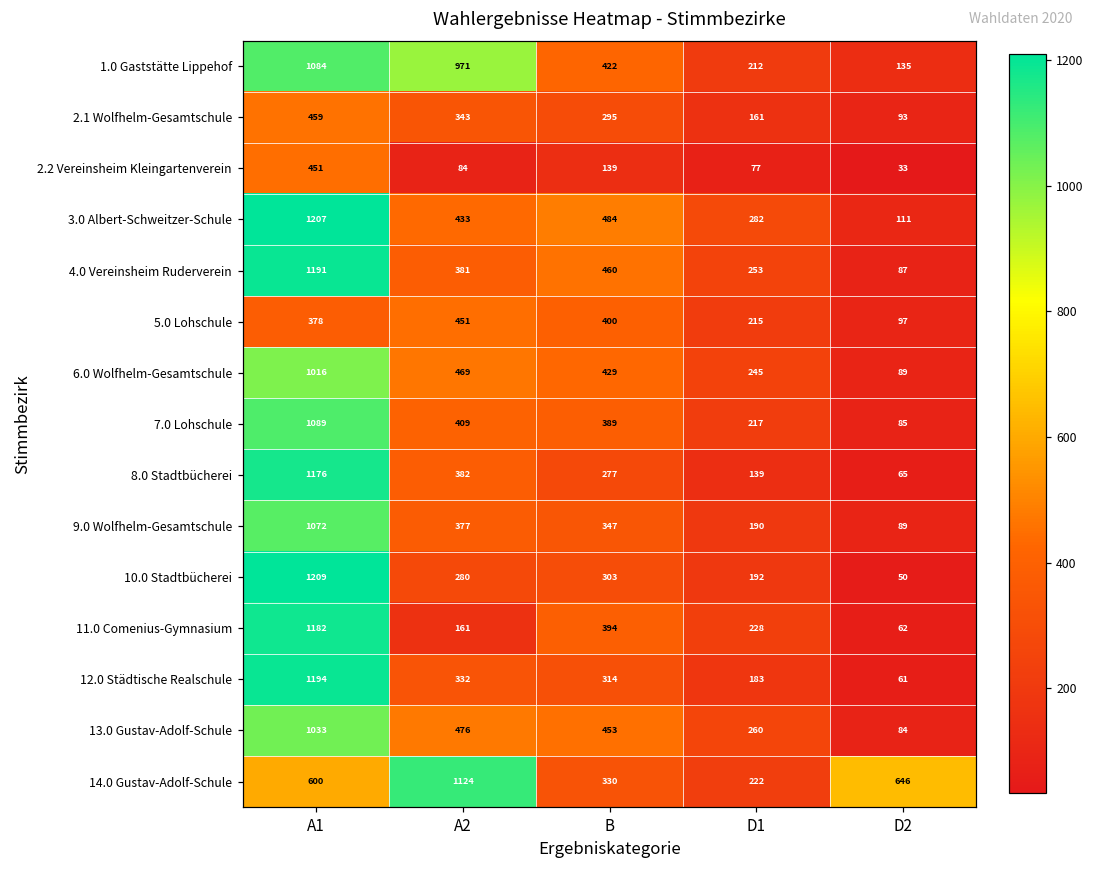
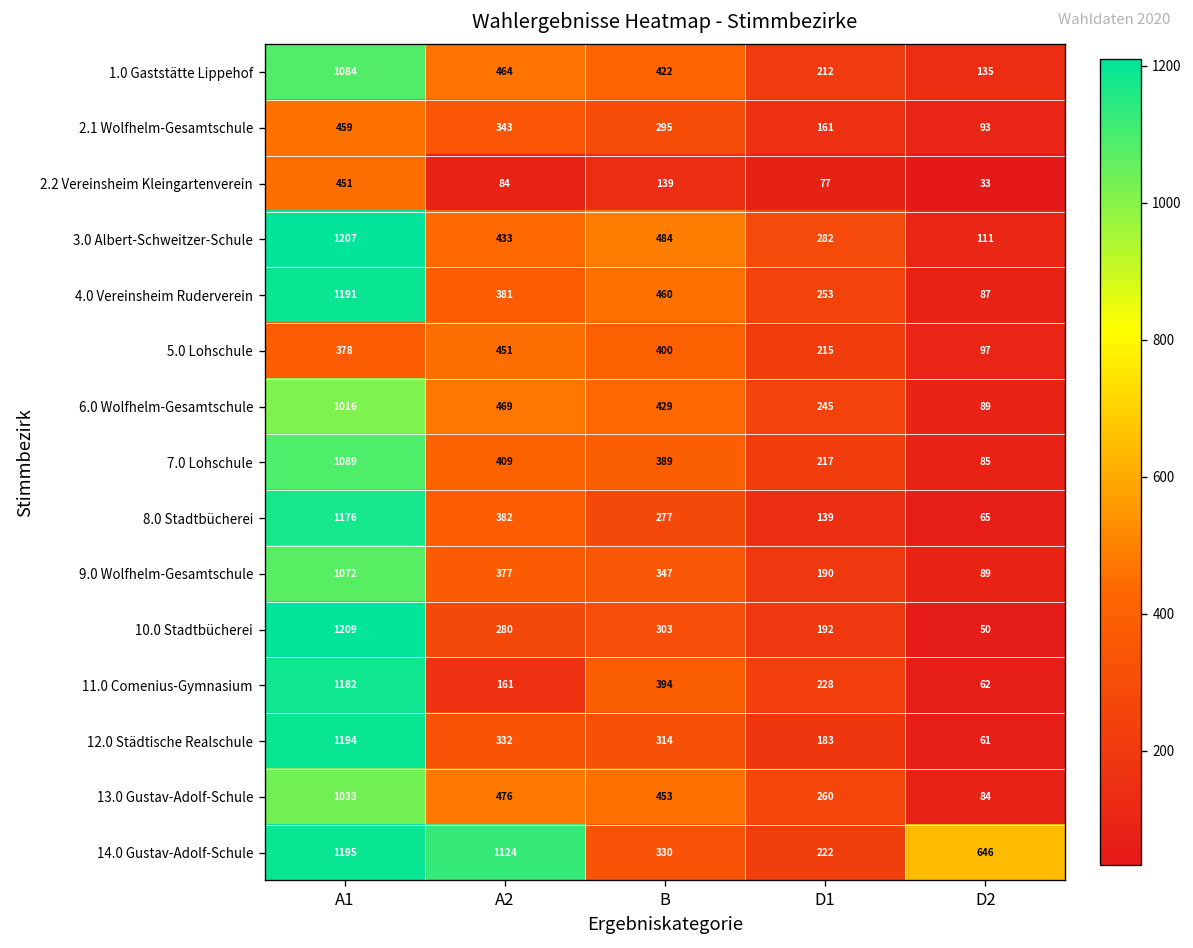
  {
    "1.0 Gaststätte Lippehof": {
      "A1": 1084,
-     "A2": 971,
+     "A2": 464,
      "B": 422,
      "D1": 212,
      "D2": 135
    },
    "2.1 Wolfhelm-Gesamtschule": {
      "A1": 459,
      "A2": 343,
      "B": 295,
      "D1": 161,
      "D2": 93
    },
    "2.2 Vereinsheim Kleingartenverein": {
      "A1": 451,
      "A2": 84,
      "B": 139,
      "D1": 77,
      "D2": 33
    },
    "3.0 Albert-Schweitzer-Schule": {
      "A1": 1207,
      "A2": 433,
      "B": 484,
      "D1": 282,
      "D2": 111
    },
    "4.0 Vereinsheim Ruderverein": {
      "A1": 1191,
      "A2": 381,
      "B": 460,
      "D1": 253,
      "D2": 87
    },
    "5.0 Lohschule": {
      "A1": 378,
      "A2": 451,
      "B": 400,
      "D1": 215,
      "D2": 97
    },
    "6.0 Wolfhelm-Gesamtschule": {
      "A1": 1016,
      "A2": 469,
      "B": 429,
      "D1": 245,
      "D2": 89
    },
    "7.0 Lohschule": {
      "A1": 1089,
      "A2": 409,
      "B": 389,
      "D1": 217,
      "D2": 85
    },
    "8.0 Stadtbücherei": {
      "A1": 1176,
      "A2": 382,
      "B": 277,
      "D1": 139,
      "D2": 65
    },
    "9.0 Wolfhelm-Gesamtschule": {
      "A1": 1072,
      "A2": 377,
      "B": 347,
      "D1": 190,
      "D2": 89
    },
    "10.0 Stadtbücherei": {
      "A1": 1209,
      "A2": 280,
      "B": 303,
      "D1": 192,
      "D2": 50
    },
    "11.0 Comenius-Gymnasium": {
      "A1": 1182,
      "A2": 161,
      "B": 394,
      "D1": 228,
      "D2": 62
    },
    "12.0 Städtische Realschule": {
      "A1": 1194,
      "A2": 332,
      "B": 314,
      "D1": 183,
      "D2": 61
    },
    "13.0 Gustav-Adolf-Schule": {
      "A1": 1033,
      "A2": 476,
      "B": 453,
      "D1": 260,
      "D2": 84
    },
    "14.0 Gustav-Adolf-Schule": {
-     "A1": 600,
+     "A1": 1195,
      "A2": 1124,
      "B": 330,
      "D1": 222,
      "D2": 646
    }
  }
